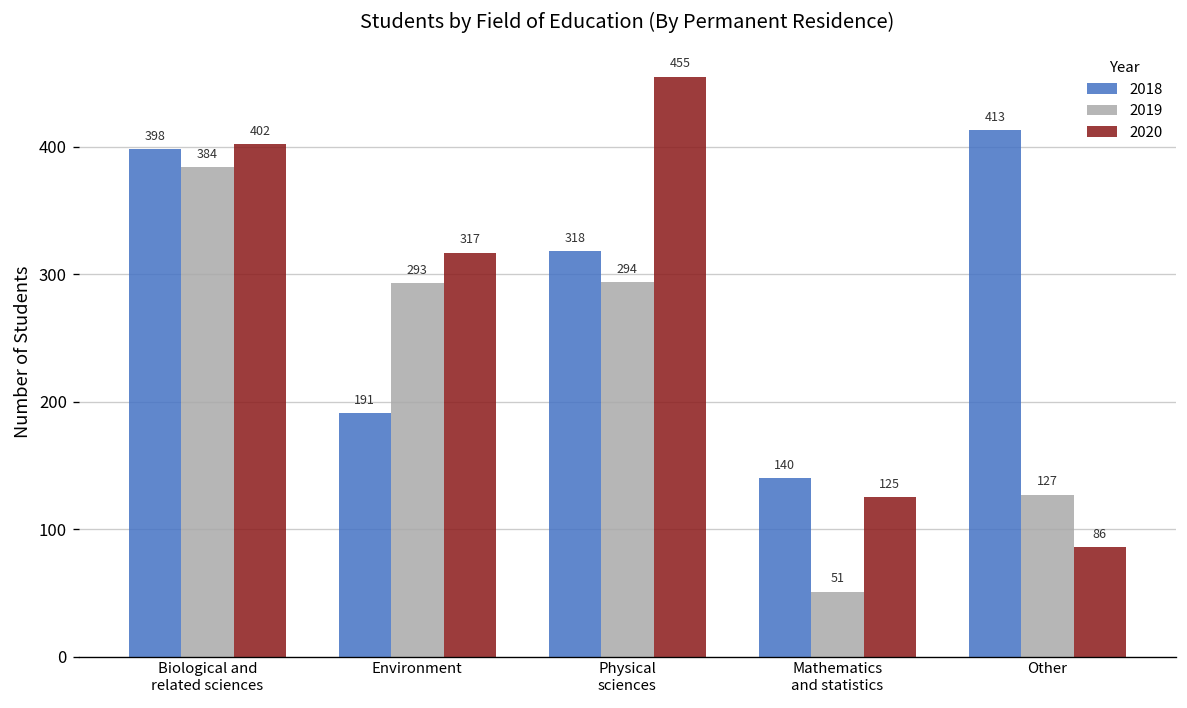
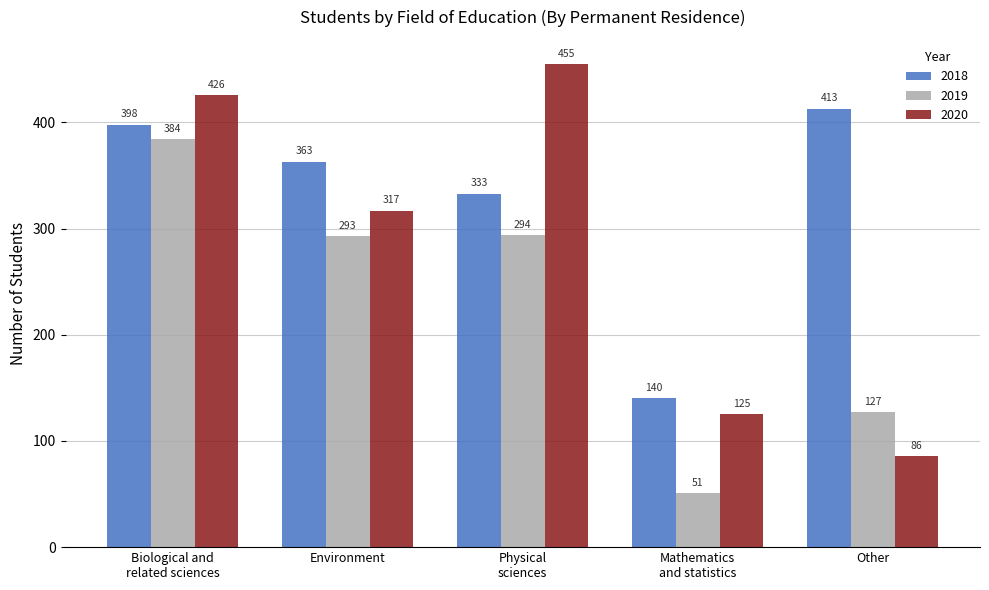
  {
    "2018": {
      "Biological and related sciences": 398,
-     "Environment": 191,
-     "Physical sciences": 318,
+     "Environment": 363,
+     "Physical sciences": 333,
      "Mathematics and statistics": 140,
      "Other": 413
    },
    "2019": {
      "Biological and related sciences": 384,
      "Environment": 293,
      "Physical sciences": 294,
      "Mathematics and statistics": 51,
      "Other": 127
    },
    "2020": {
-     "Biological and related sciences": 402,
+     "Biological and related sciences": 426,
      "Environment": 317,
      "Physical sciences": 455,
      "Mathematics and statistics": 125,
      "Other": 86
    }
  }
